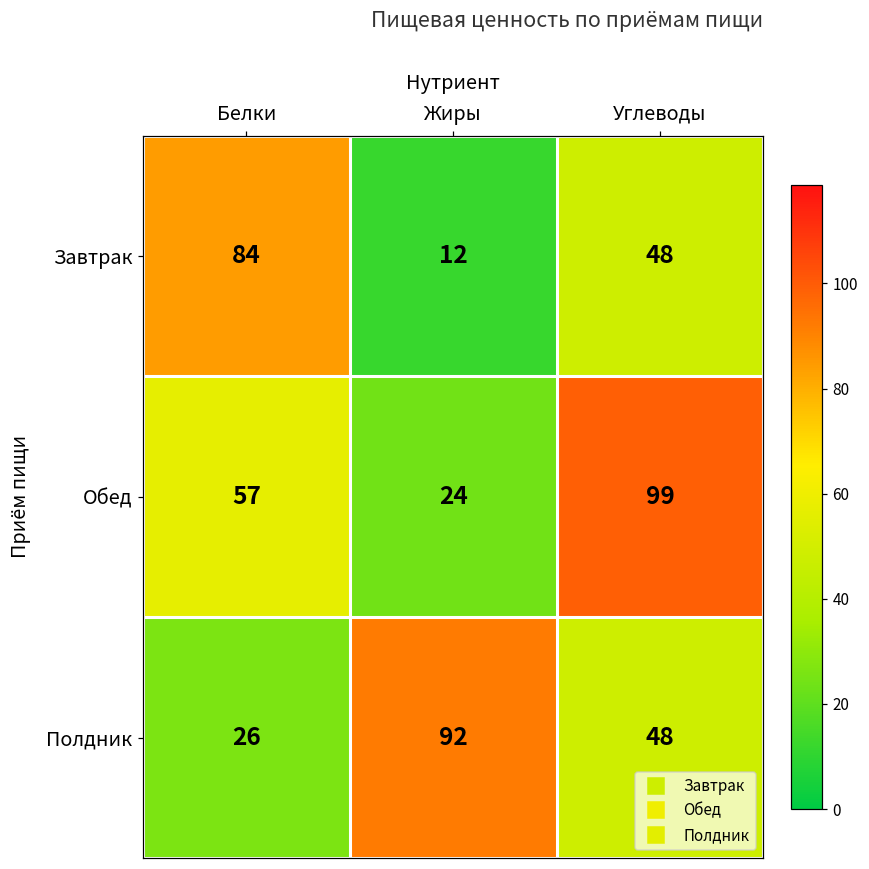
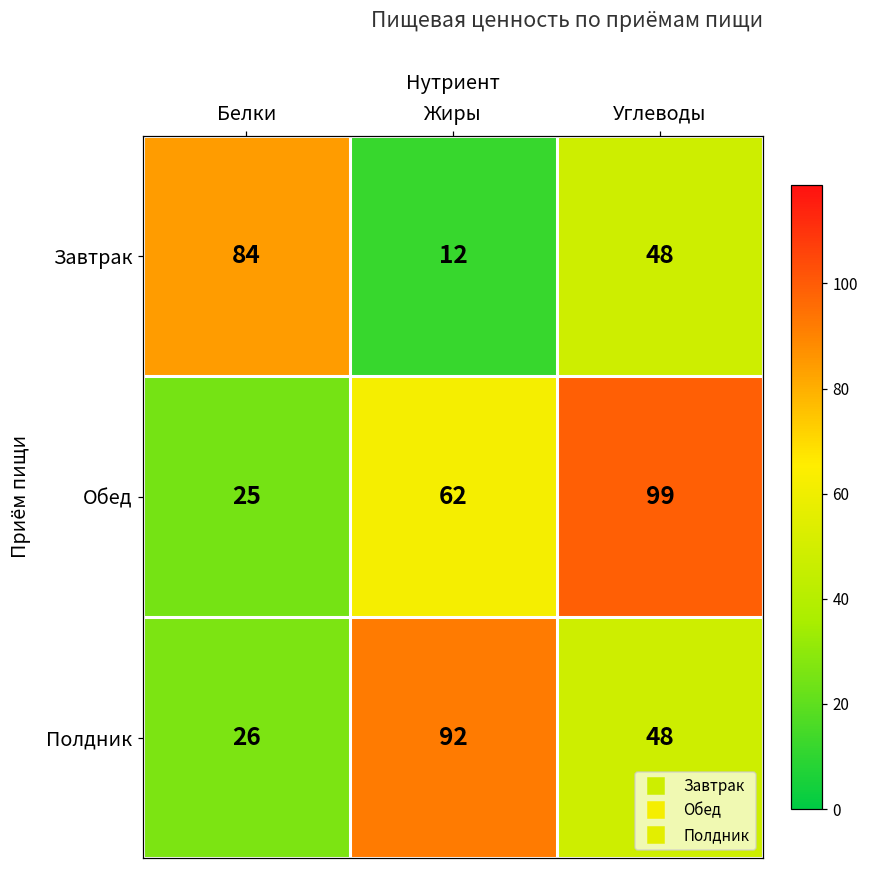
  {
    "Завтрак": {
      "Белки": 84,
      "Жиры": 12,
      "Углеводы": 48
    },
    "Обед": {
-     "Белки": 57,
-     "Жиры": 24,
+     "Белки": 25,
+     "Жиры": 62,
      "Углеводы": 99
    },
    "Полдник": {
      "Белки": 26,
      "Жиры": 92,
      "Углеводы": 48
    }
  }
